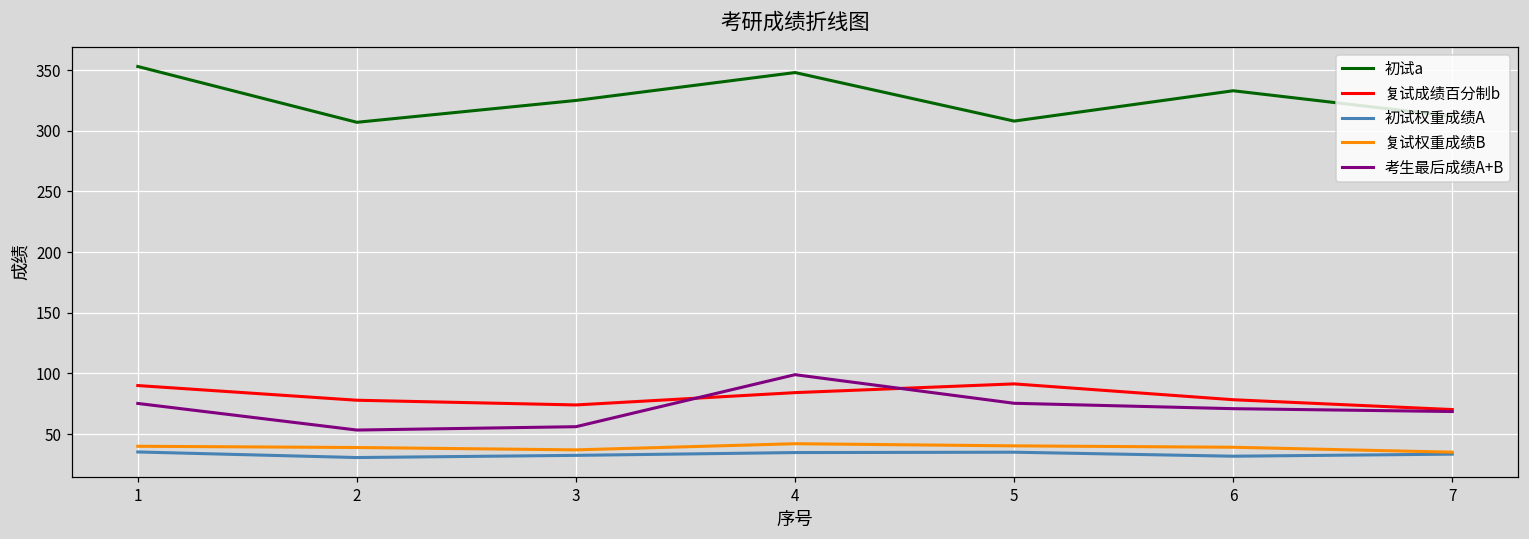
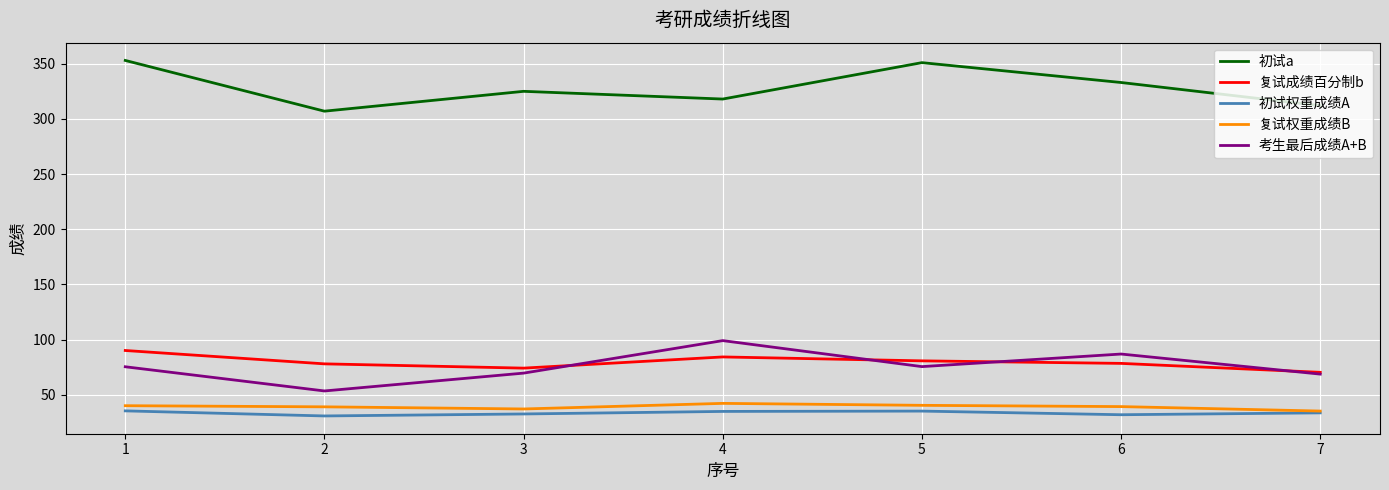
  {
    "初试a": {
      "1": 353,
      "2": 307,
      "3": 325,
-     "4": 348,
-     "5": 308,
+     "4": 318,
+     "5": 351,
      "6": 333
    },
    "复试成绩百分制b": {
      "1": 90,
      "2": 78,
      "3": 74,
      "4": 84,
-     "5": 91,
+     "5": 81,
      "6": 78
    },
    "初试权重成绩A": {
      "1": 35,
      "2": 31,
      "3": 33,
      "4": 35,
      "5": 35,
      "6": 32
    },
    "复试权重成绩B": {
      "1": 40,
      "2": 39,
      "3": 37,
      "4": 42,
      "5": 40,
      "6": 39
    },
    "考生最后成绩A+B": {
      "1": 75,
      "2": 53,
-     "3": 56,
+     "3": 70,
      "4": 99,
      "5": 75,
-     "6": 71
+     "6": 87
    }
  }
